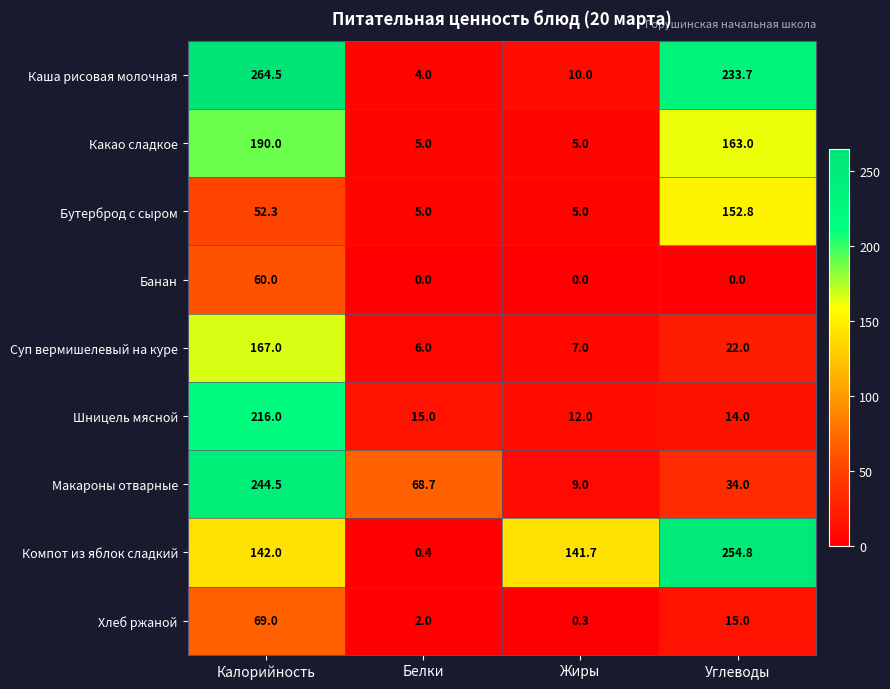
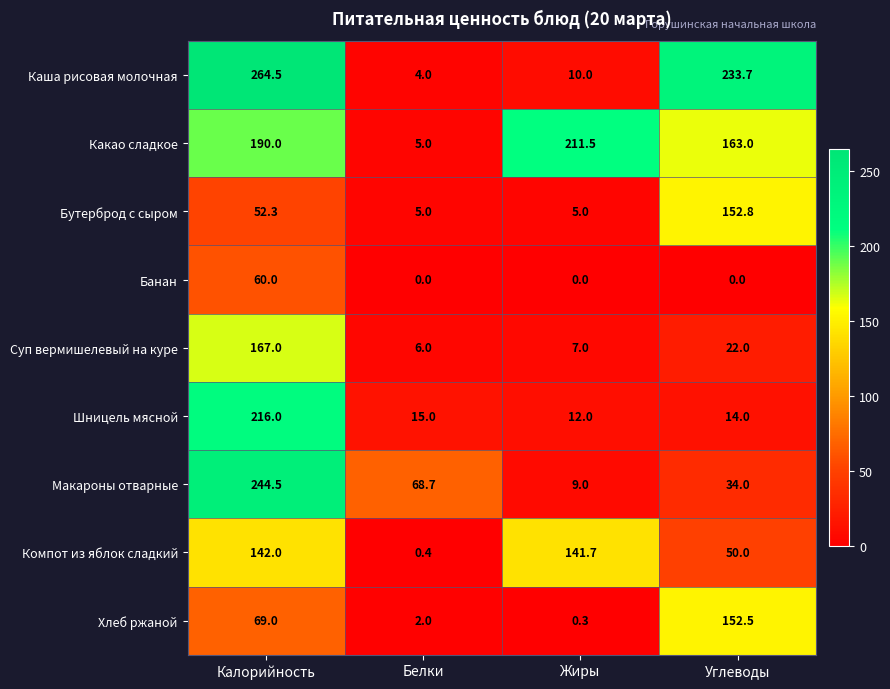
  {
    "Каша рисовая молочная": {
      "Калорийность": 264.5,
      "Белки": 4.0,
      "Жиры": 10.0,
      "Углеводы": 233.7
    },
    "Какао сладкое": {
      "Калорийность": 190.0,
      "Белки": 5.0,
-     "Жиры": 5.0,
+     "Жиры": 211.5,
      "Углеводы": 163.0
    },
    "Бутерброд с сыром": {
      "Калорийность": 52.3,
      "Белки": 5.0,
      "Жиры": 5.0,
      "Углеводы": 152.8
    },
    "Банан": {
      "Калорийность": 60.0,
      "Белки": 0.0,
      "Жиры": 0.0,
      "Углеводы": 0.0
    },
    "Суп вермишелевый на куре": {
      "Калорийность": 167.0,
      "Белки": 6.0,
      "Жиры": 7.0,
      "Углеводы": 22.0
    },
    "Шницель мясной": {
      "Калорийность": 216.0,
      "Белки": 15.0,
      "Жиры": 12.0,
      "Углеводы": 14.0
    },
    "Макароны отварные": {
      "Калорийность": 244.5,
      "Белки": 68.7,
      "Жиры": 9.0,
      "Углеводы": 34.0
    },
    "Компот из яблок сладкий": {
      "Калорийность": 142.0,
      "Белки": 0.4,
      "Жиры": 141.7,
-     "Углеводы": 254.8
+     "Углеводы": 50.0
    },
    "Хлеб ржаной": {
      "Калорийность": 69.0,
      "Белки": 2.0,
      "Жиры": 0.3,
-     "Углеводы": 15.0
+     "Углеводы": 152.5
    }
  }
